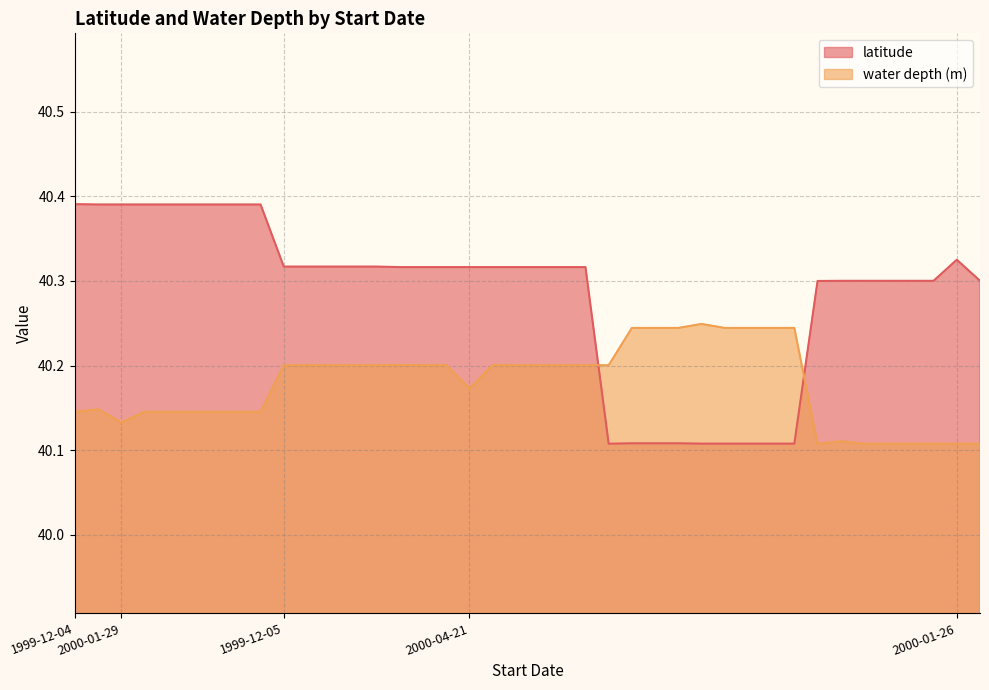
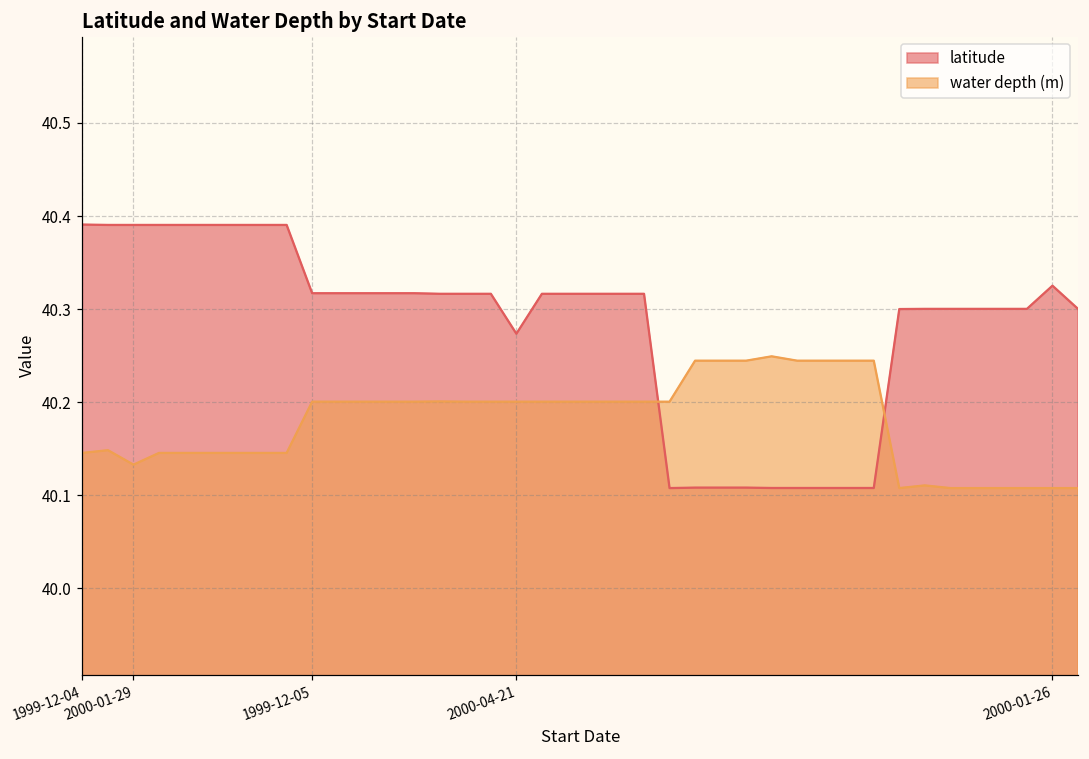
  {
    "latitude": {
      "2000-01-29": 40.39,
-     "2000-04-21": 40.32,
+     "2000-04-21": 40.27,
      "2000-01-26": 40.33
    },
    "water depth (m)": {
      "2000-01-29": 40.13,
-     "2000-04-21": 40.17,
+     "2000-04-21": 40.20,
      "2000-01-26": 40.11
    }
  }
